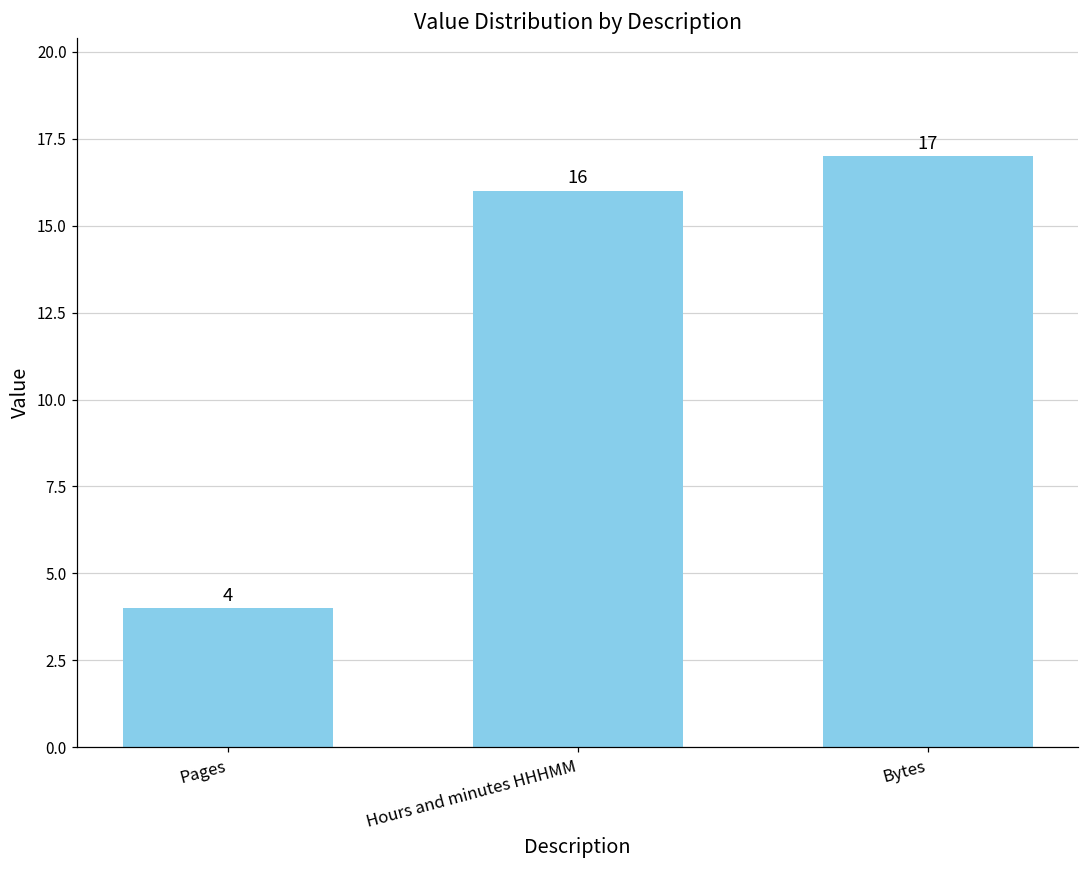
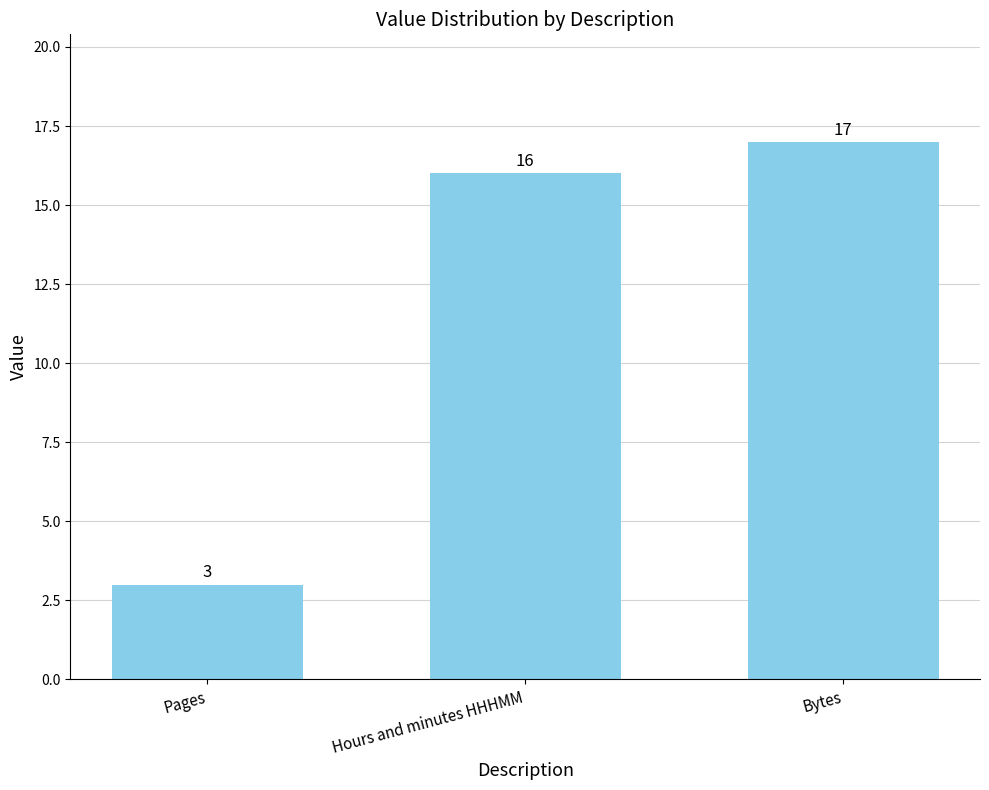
  {
-   "Pages": 4,
+   "Pages": 3,
    "Hours and minutes HHHMM": 16,
    "Bytes": 17
  }
